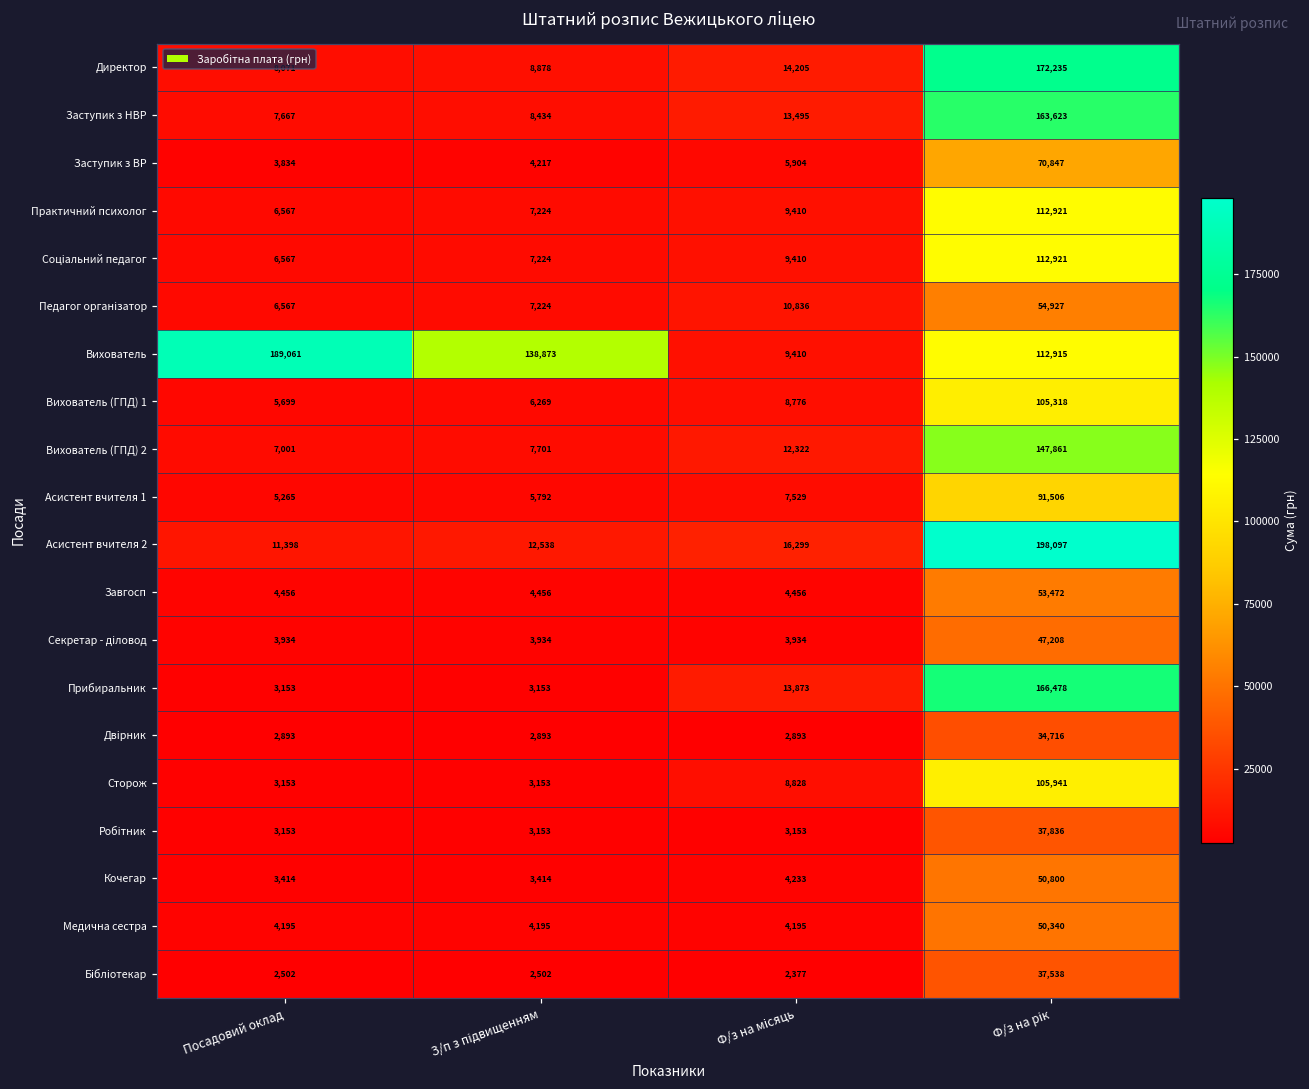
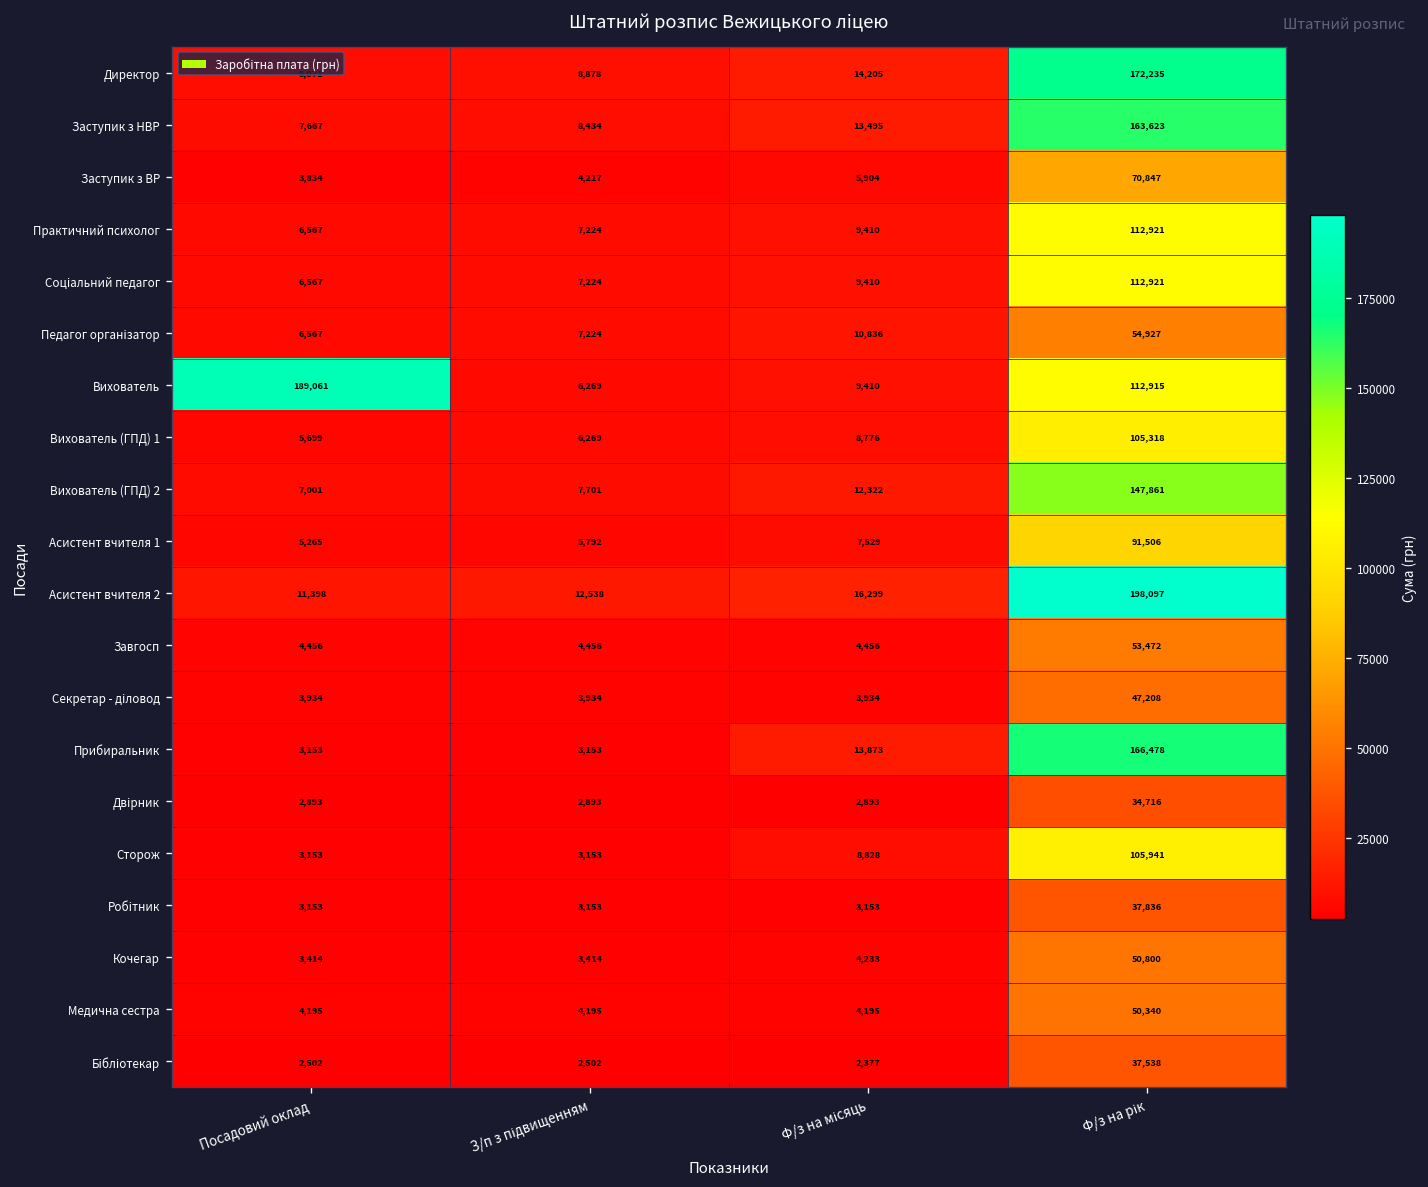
  {
    "Директор": {
      "З/п з підвищенням": "8,878",
      "Ф/з на місяць": "14,205",
      "Ф/з на рік": "172,235"
    },
    "Заступик з НВР": {
      "Посадовий оклад": "7,667",
      "З/п з підвищенням": "8,434",
      "Ф/з на місяць": "13,495",
      "Ф/з на рік": "163,623"
    },
    "Заступик з ВР": {
      "Посадовий оклад": "3,834",
      "З/п з підвищенням": "4,217",
      "Ф/з на місяць": "5,904",
      "Ф/з на рік": "70,847"
    },
    "Практичний психолог": {
      "Посадовий оклад": "6,567",
      "З/п з підвищенням": "7,224",
      "Ф/з на місяць": "9,410",
      "Ф/з на рік": "112,921"
    },
    "Соціальний педагог": {
      "Посадовий оклад": "6,567",
      "З/п з підвищенням": "7,224",
      "Ф/з на місяць": "9,410",
      "Ф/з на рік": "112,921"
    },
    "Педагог організатор": {
      "Посадовий оклад": "6,567",
      "З/п з підвищенням": "7,224",
      "Ф/з на місяць": "10,836",
      "Ф/з на рік": "54,927"
    },
    "Вихователь": {
      "Посадовий оклад": "189,061",
-     "З/п з підвищенням": "138,873",
+     "З/п з підвищенням": "6,269",
      "Ф/з на місяць": "9,410",
      "Ф/з на рік": "112,915"
    },
    "Вихователь (ГПД) 1": {
      "Посадовий оклад": "5,699",
      "З/п з підвищенням": "6,269",
      "Ф/з на місяць": "8,776",
      "Ф/з на рік": "105,318"
    },
    "Вихователь (ГПД) 2": {
      "Посадовий оклад": "7,001",
      "З/п з підвищенням": "7,701",
      "Ф/з на місяць": "12,322",
      "Ф/з на рік": "147,861"
    },
    "Асистент вчителя 1": {
      "Посадовий оклад": "5,265",
      "З/п з підвищенням": "5,792",
      "Ф/з на місяць": "7,529",
      "Ф/з на рік": "91,506"
    },
    "Асистент вчителя 2": {
      "Посадовий оклад": "11,398",
      "З/п з підвищенням": "12,538",
      "Ф/з на місяць": "16,299",
      "Ф/з на рік": "198,097"
    },
    "Завгосп": {
      "Посадовий оклад": "4,456",
      "З/п з підвищенням": "4,456",
      "Ф/з на місяць": "4,456",
      "Ф/з на рік": "53,472"
    },
    "Секретар - діловод": {
      "Посадовий оклад": "3,934",
      "З/п з підвищенням": "3,934",
      "Ф/з на місяць": "3,934",
      "Ф/з на рік": "47,208"
    },
    "Прибиральник": {
      "Посадовий оклад": "3,153",
      "З/п з підвищенням": "3,153",
      "Ф/з на місяць": "13,873",
      "Ф/з на рік": "166,478"
    },
    "Двірник": {
      "Посадовий оклад": "2,893",
      "З/п з підвищенням": "2,893",
      "Ф/з на місяць": "2,893",
      "Ф/з на рік": "34,716"
    },
    "Сторож": {
      "Посадовий оклад": "3,153",
      "З/п з підвищенням": "3,153",
      "Ф/з на місяць": "8,828",
      "Ф/з на рік": "105,941"
    },
    "Робітник": {
      "Посадовий оклад": "3,153",
      "З/п з підвищенням": "3,153",
      "Ф/з на місяць": "3,153",
      "Ф/з на рік": "37,836"
    },
    "Кочегар": {
      "Посадовий оклад": "3,414",
      "З/п з підвищенням": "3,414",
      "Ф/з на місяць": "4,233",
      "Ф/з на рік": "50,800"
    },
    "Медична сестра": {
      "Посадовий оклад": "4,195",
      "З/п з підвищенням": "4,195",
      "Ф/з на місяць": "4,195",
      "Ф/з на рік": "50,340"
    },
    "Бібліотекар": {
      "Посадовий оклад": "2,502",
      "З/п з підвищенням": "2,502",
      "Ф/з на місяць": "2,377",
      "Ф/з на рік": "37,538"
    }
  }
